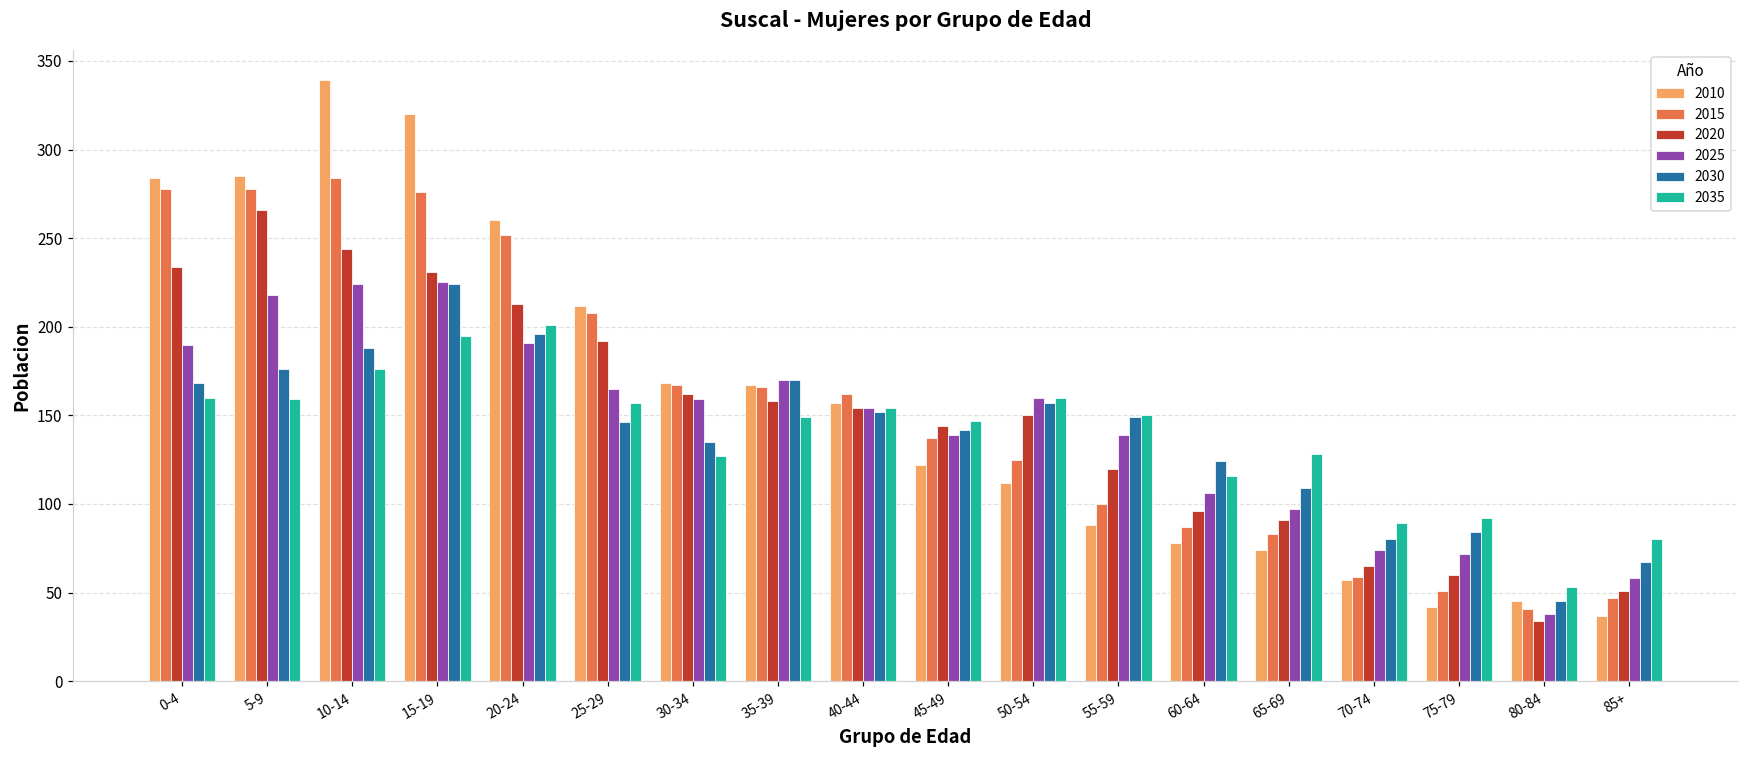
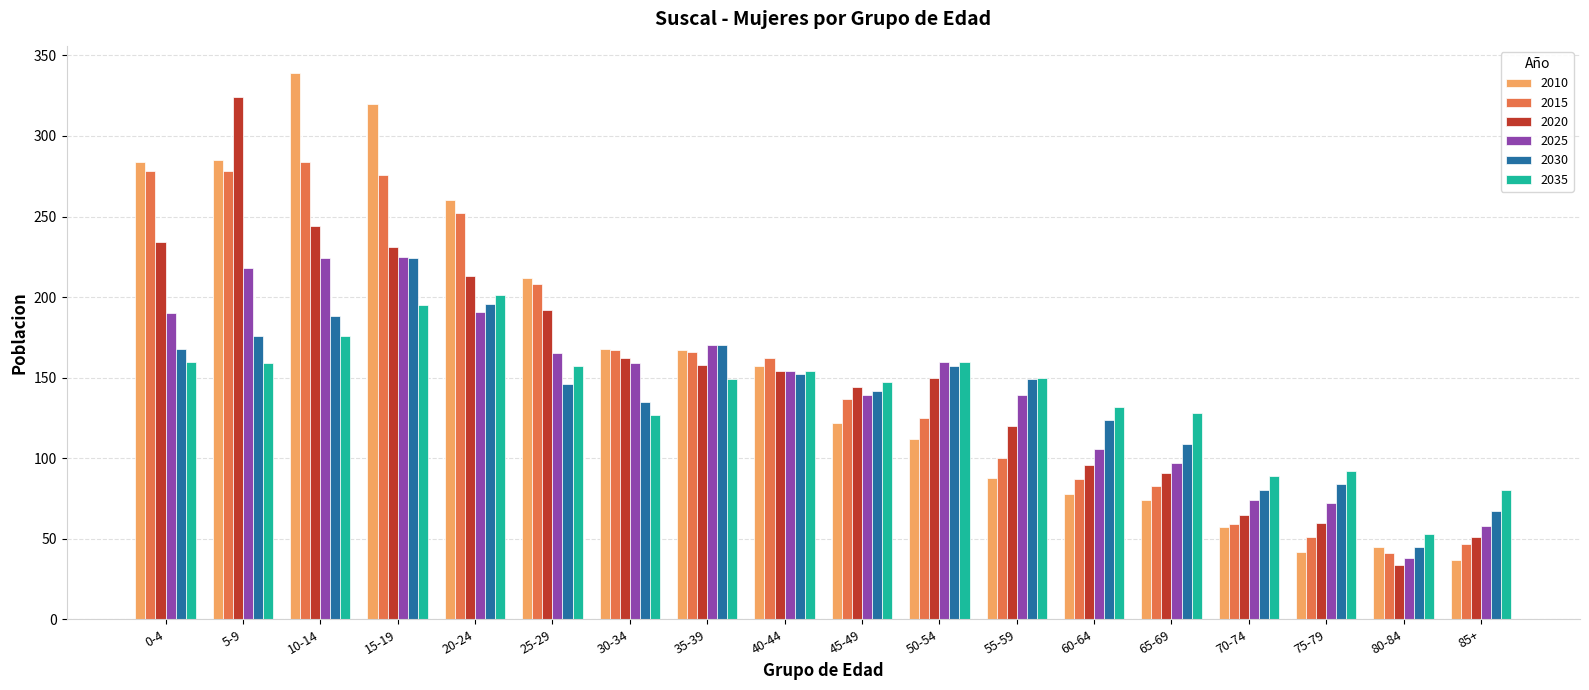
  {
    "2020": {
      "0-4": 234,
-     "5-9": 266,
+     "5-9": 324,
      "10-14": 244,
      "15-19": 231,
      "20-24": 213,
      "25-29": 192,
      "30-34": 162,
      "35-39": 158,
      "40-44": 154,
      "45-49": 144,
      "50-54": 150,
      "55-59": 120,
      "60-64": 96,
      "65-69": 91,
      "70-74": 65,
      "75-79": 60,
      "80-84": 34,
      "85+": 51
    },
    "2025": {
      "0-4": 190,
      "5-9": 218,
      "10-14": 224,
      "15-19": 225,
      "20-24": 191,
      "25-29": 165,
      "30-34": 159,
      "35-39": 170,
      "40-44": 154,
      "45-49": 139,
      "50-54": 160,
      "55-59": 139,
      "60-64": 106,
      "65-69": 97,
      "70-74": 74,
      "75-79": 72,
      "80-84": 38,
      "85+": 58
    },
    "2030": {
      "0-4": 168,
      "5-9": 176,
      "10-14": 188,
      "15-19": 224,
      "20-24": 196,
      "25-29": 146,
      "30-34": 135,
      "35-39": 170,
      "40-44": 152,
      "45-49": 142,
      "50-54": 157,
      "55-59": 149,
      "60-64": 124,
      "65-69": 109,
      "70-74": 80,
      "75-79": 84,
      "80-84": 45,
      "85+": 67
    },
    "2035": {
      "0-4": 160,
      "5-9": 159,
      "10-14": 176,
      "15-19": 195,
      "20-24": 201,
      "25-29": 157,
      "30-34": 127,
      "35-39": 149,
      "40-44": 154,
      "45-49": 147,
      "50-54": 160,
      "55-59": 150,
-     "60-64": 116,
+     "60-64": 132,
      "65-69": 128,
      "70-74": 89,
      "75-79": 92,
      "80-84": 53,
      "85+": 80
    }
  }
